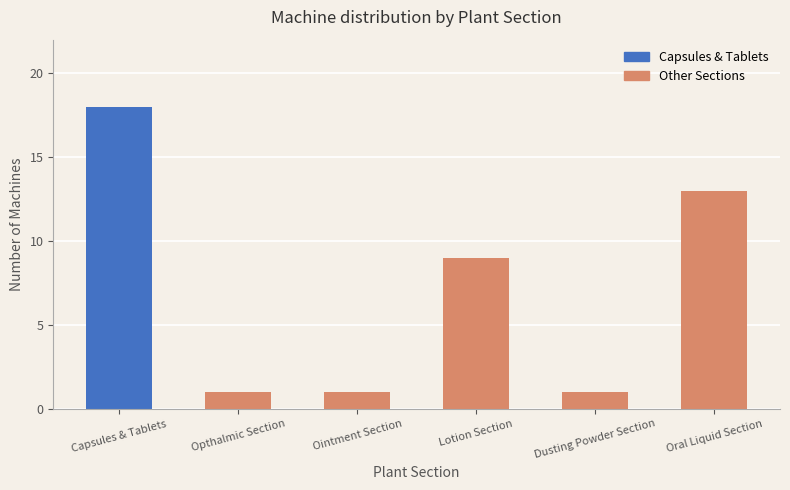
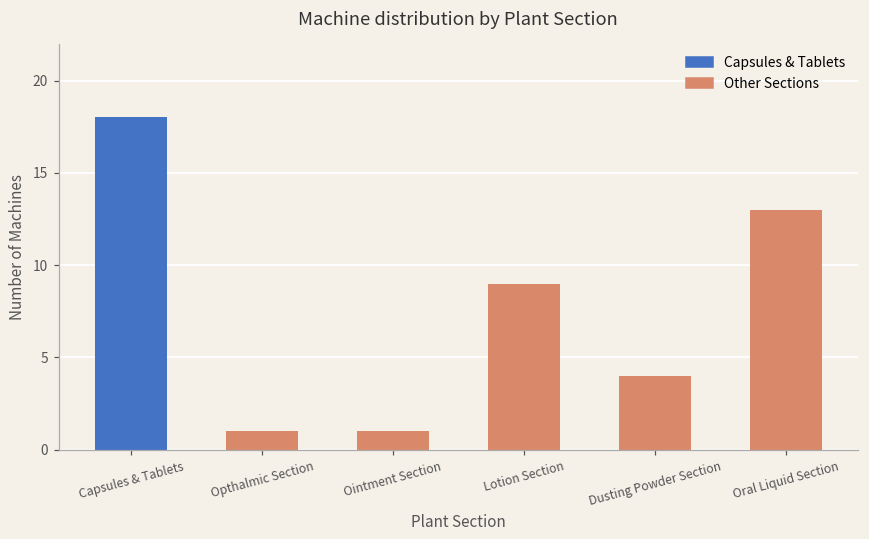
  {
    "Capsules & Tablets": 18,
    "Opthalmic Section": 1,
    "Ointment Section": 1,
    "Lotion Section": 9,
-   "Dusting Powder Section": 1,
+   "Dusting Powder Section": 4,
    "Oral Liquid Section": 13
  }
